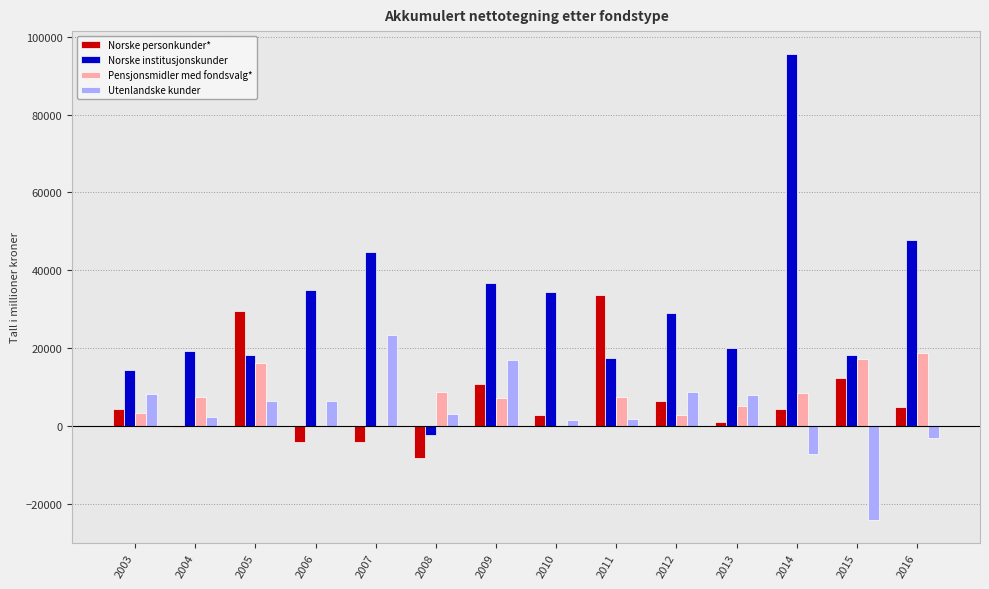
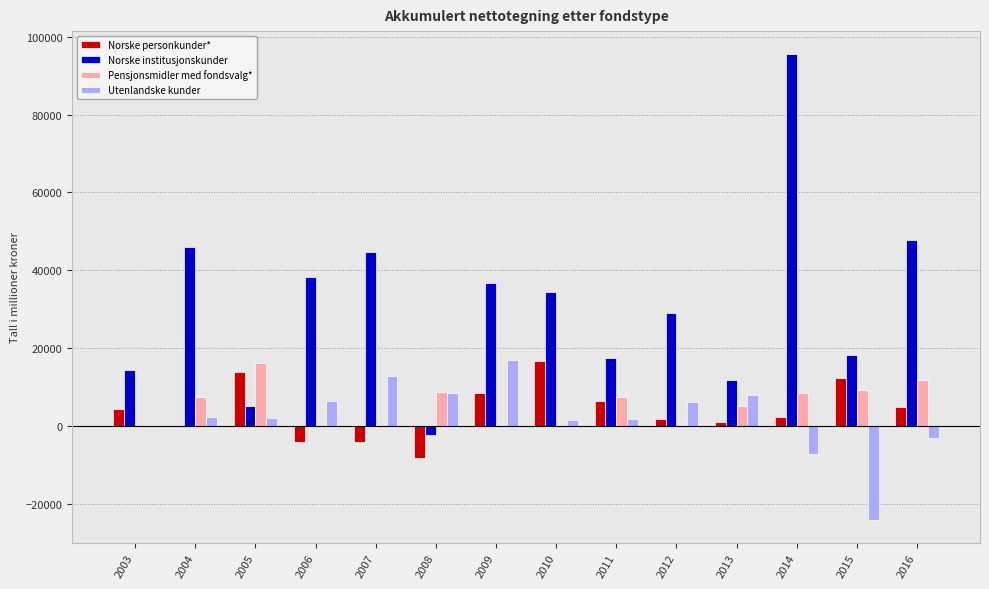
  {
    "Norske personkunder*": {
      "2003": 4000,
-     "2005": 30000,
+     "2005": 14000,
      "2006": -4000,
      "2007": -4000,
      "2008": -8000,
-     "2009": 11000,
-     "2010": 3000,
-     "2011": 34000,
-     "2012": 6000,
+     "2009": 8000,
+     "2010": 17000,
+     "2011": 6000,
+     "2012": 2000,
      "2013": 1000,
-     "2014": 4000,
+     "2014": 2000,
      "2015": 12000,
      "2016": 5000
    },
    "Norske institusjonskunder": {
      "2003": 14000,
-     "2004": 19000,
-     "2005": 18000,
-     "2006": 35000,
+     "2004": 46000,
+     "2005": 5000,
+     "2006": 38000,
      "2007": 45000,
      "2008": -2000,
      "2009": 37000,
      "2010": 34000,
      "2011": 17000,
      "2012": 29000,
-     "2013": 20000,
+     "2013": 12000,
      "2014": 95000,
      "2015": 18000,
      "2016": 48000
    },
    "Pensjonsmidler med fondsvalg*": {
-     "2003": 3000,
+     "2003": 0,
      "2004": 7000,
      "2005": 16000,
      "2006": 0,
      "2007": 0,
      "2008": 9000,
-     "2009": 7000,
+     "2009": 0,
      "2010": 0,
      "2011": 7000,
-     "2012": 3000,
+     "2012": 0,
      "2013": 5000,
      "2014": 8000,
-     "2015": 17000,
-     "2016": 19000
+     "2015": 9000,
+     "2016": 12000
    },
    "Utenlandske kunder": {
-     "2003": 8000,
+     "2003": 0,
      "2004": 2000,
-     "2005": 6000,
+     "2005": 2000,
      "2006": 6000,
-     "2007": 23000,
-     "2008": 3000,
+     "2007": 13000,
+     "2008": 8000,
      "2009": 17000,
      "2010": 1000,
      "2011": 2000,
-     "2012": 9000,
+     "2012": 6000,
      "2013": 8000,
      "2014": -7000,
      "2015": -24000,
      "2016": -3000
    }
  }
